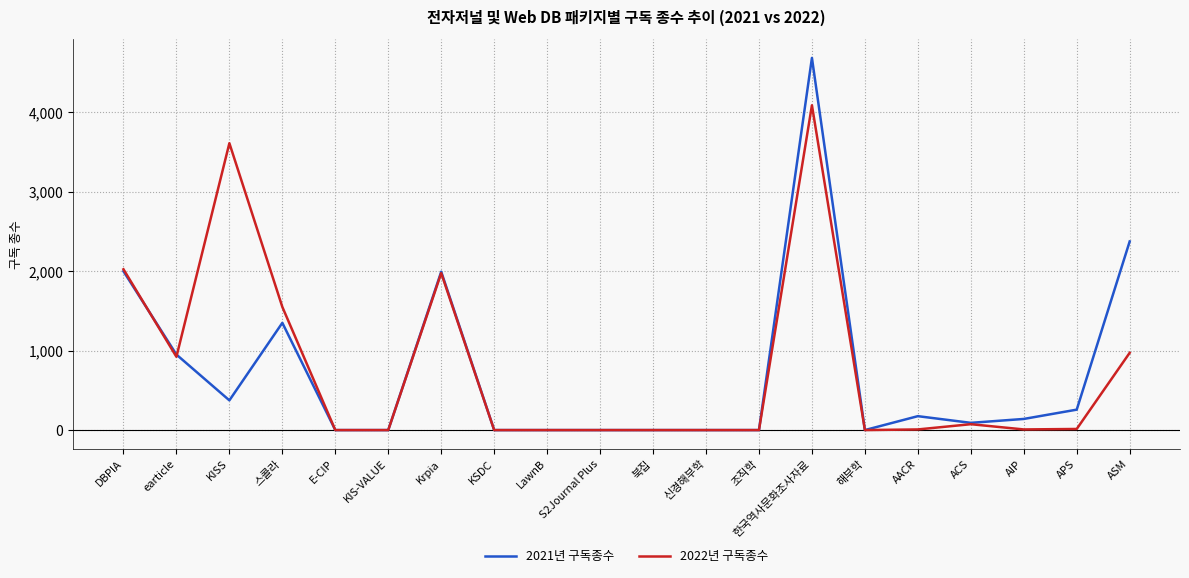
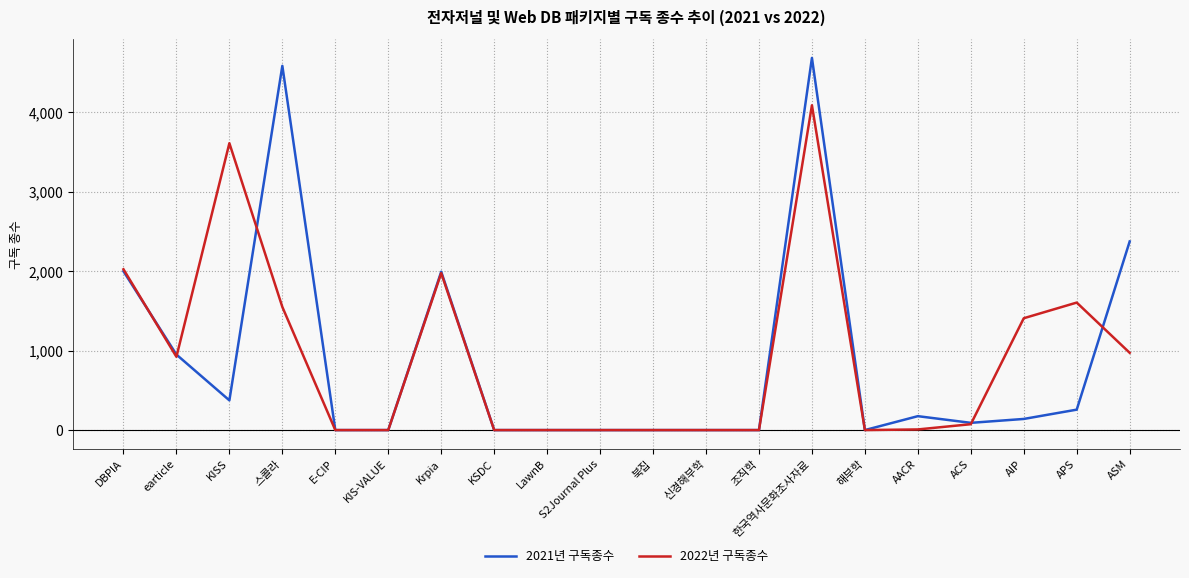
  {
    "2021년 구독종수": {
      "KISS": "400",
-     "스콜라": "1,400",
+     "스콜라": "4,600",
      "한국역사문화조사자료": "4,700",
      "AACR": "200",
      "AIP": "100",
      "APS": "300",
      "ASM": "2,400"
    },
    "2022년 구독종수": {
      "KISS": "3,600",
      "스콜라": "1,600",
      "한국역사문화조사자료": "4,100",
      "AACR": "0",
-     "AIP": "0",
-     "APS": "0",
+     "AIP": "1,400",
+     "APS": "1,600",
      "ASM": "1,000"
    }
  }
